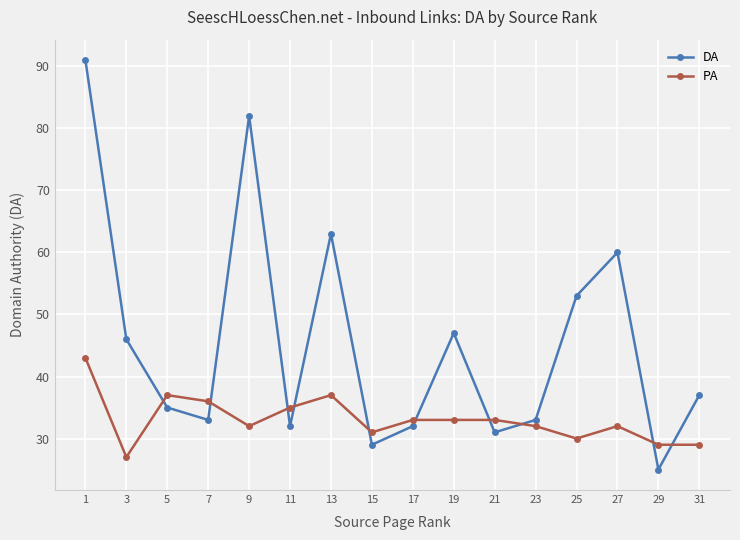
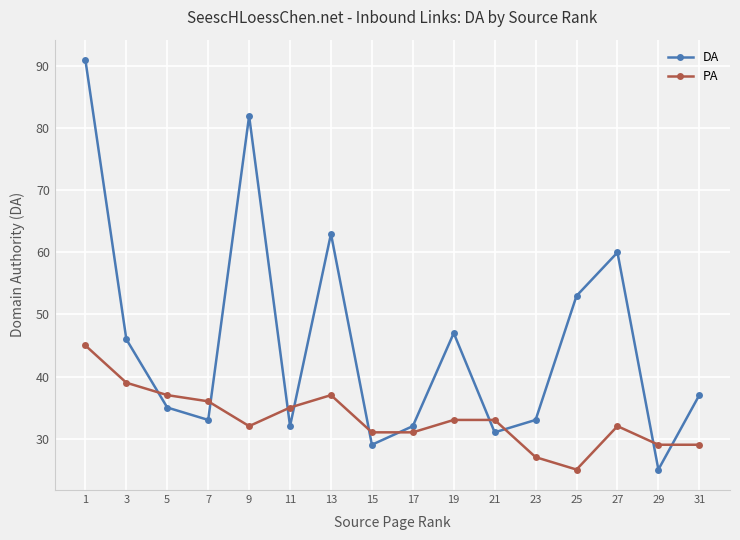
  {
    "DA": {
      "1": 91,
      "3": 46,
      "5": 35,
      "7": 33,
      "9": 82,
      "11": 32,
      "13": 63,
      "15": 29,
      "17": 32,
      "19": 47,
      "21": 31,
      "23": 33,
      "25": 53,
      "27": 60,
      "29": 25,
      "31": 37
    },
    "PA": {
-     "1": 43,
-     "3": 27,
+     "1": 45,
+     "3": 39,
      "5": 37,
      "7": 36,
      "9": 32,
      "11": 35,
      "13": 37,
      "15": 31,
-     "17": 33,
+     "17": 31,
      "19": 33,
      "21": 33,
-     "23": 32,
-     "25": 30,
+     "23": 27,
+     "25": 25,
      "27": 32,
      "29": 29,
      "31": 29
    }
  }
